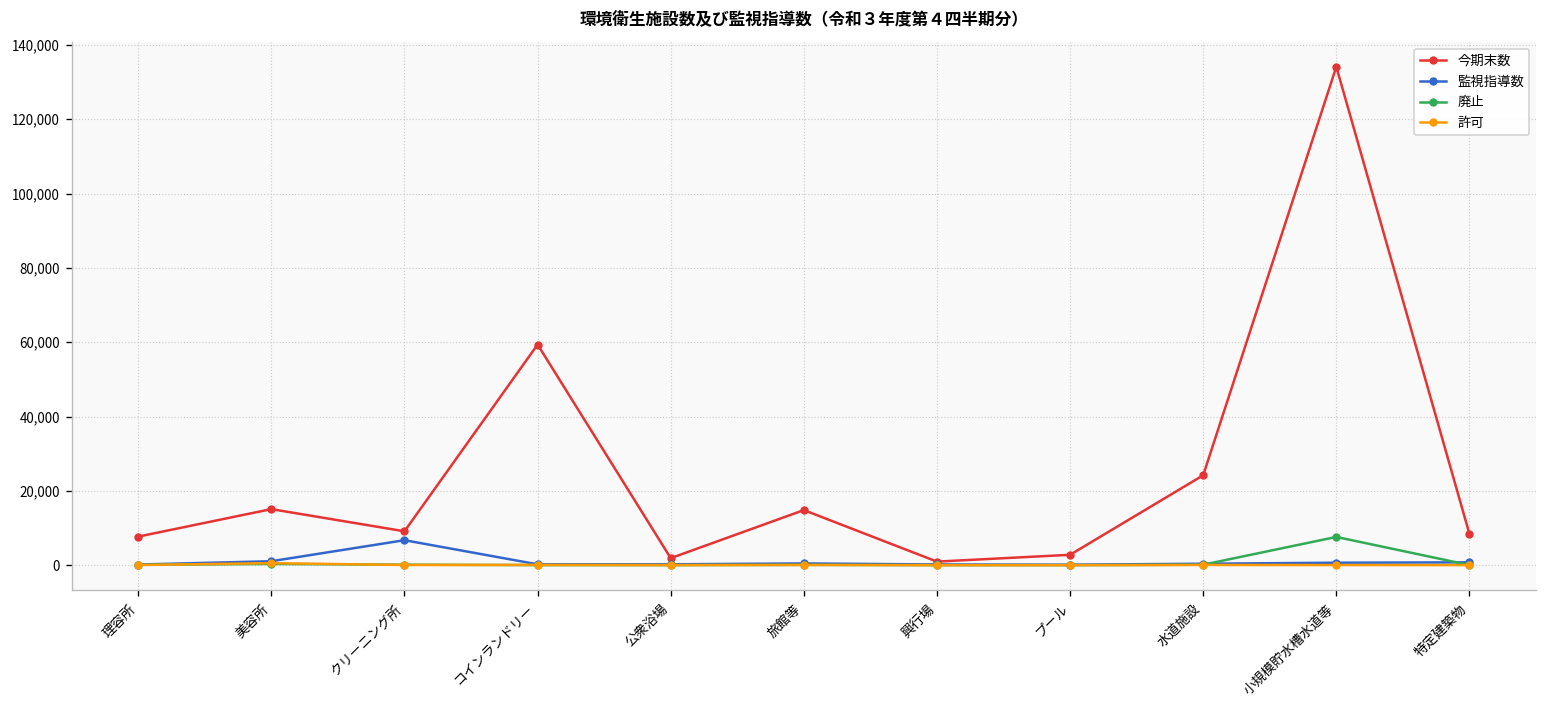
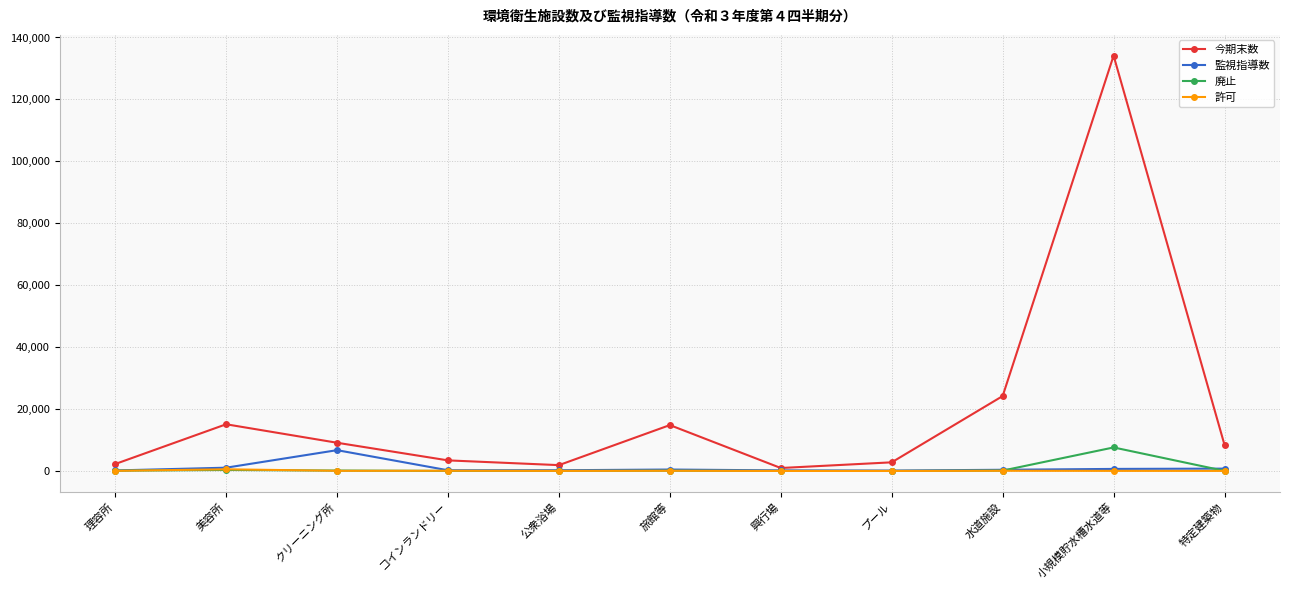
  {
    "今期末数": {
-     "理容所": "8,000",
+     "理容所": "2,000",
      "美容所": "15,000",
      "クリーニング所": "9,000",
-     "コインランドリー": "59,000",
+     "コインランドリー": "3,000",
      "公衆浴場": "2,000",
      "旅館等": "15,000",
      "プール": "3,000",
      "水道施設": "24,000",
      "小規模貯水槽水道等": "134,000",
      "特定建築物": "8,000"
    },
    "監視指導数": {
      "クリーニング所": "7,000"
    },
    "廃止": {
      "小規模貯水槽水道等": "8,000"
    }
  }
